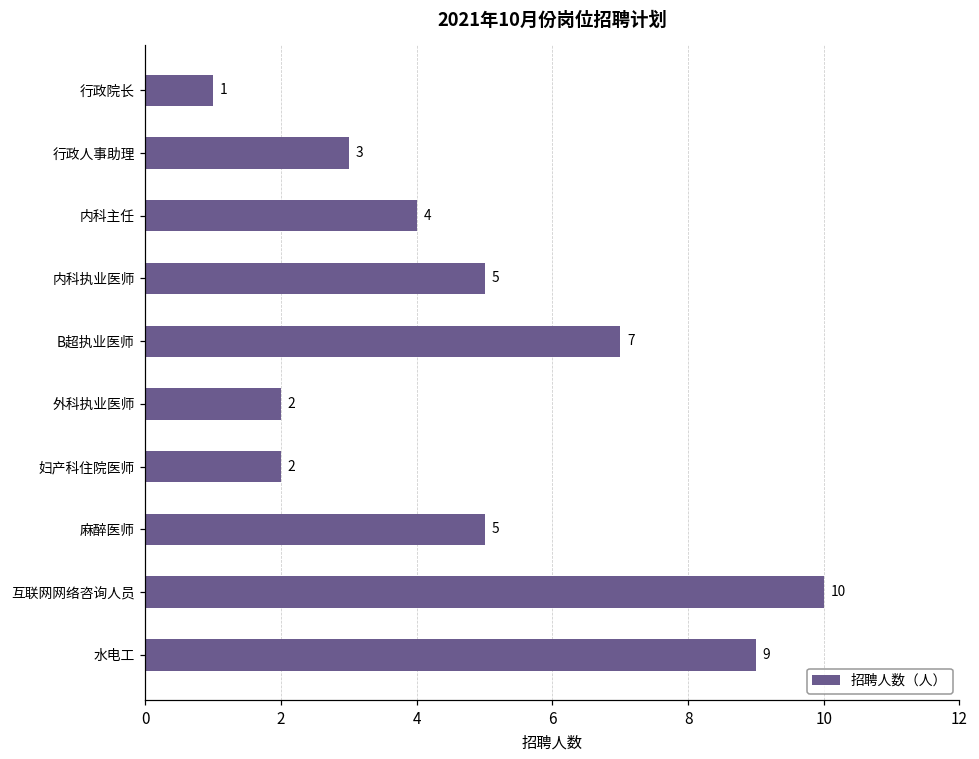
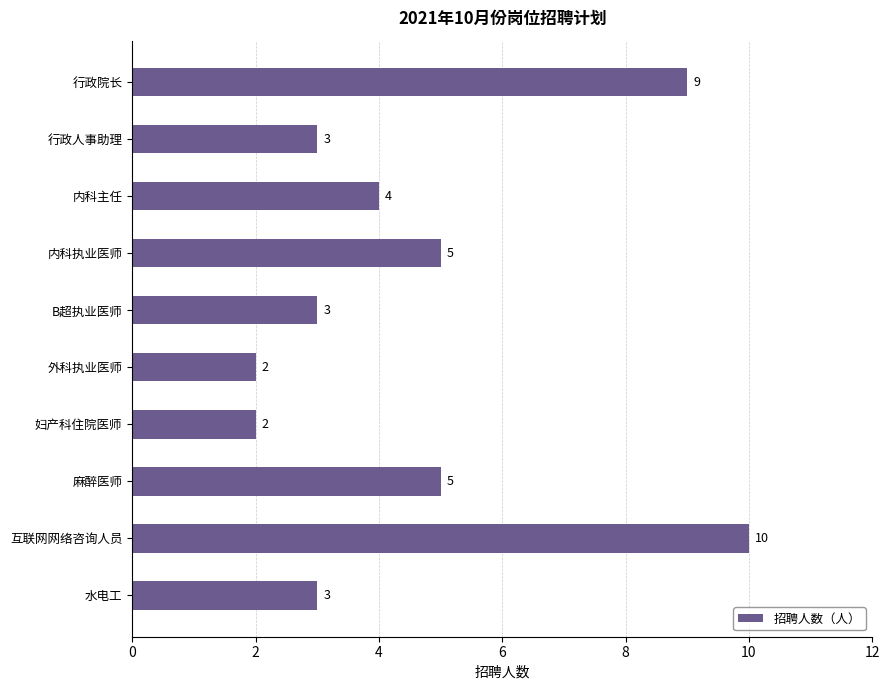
  {
-   "行政院长": 1,
+   "行政院长": 9,
    "行政人事助理": 3,
    "内科主任": 4,
    "内科执业医师": 5,
-   "B超执业医师": 7,
+   "B超执业医师": 3,
    "外科执业医师": 2,
    "妇产科住院医师": 2,
    "麻醉医师": 5,
    "互联网网络咨询人员": 10,
-   "水电工": 9
+   "水电工": 3
  }
